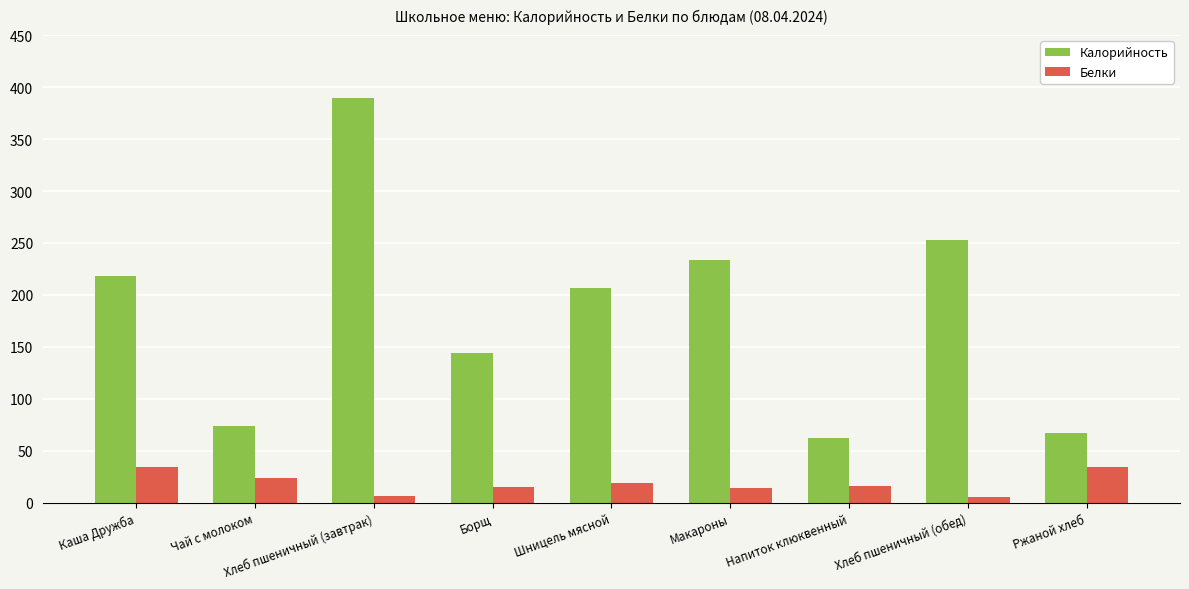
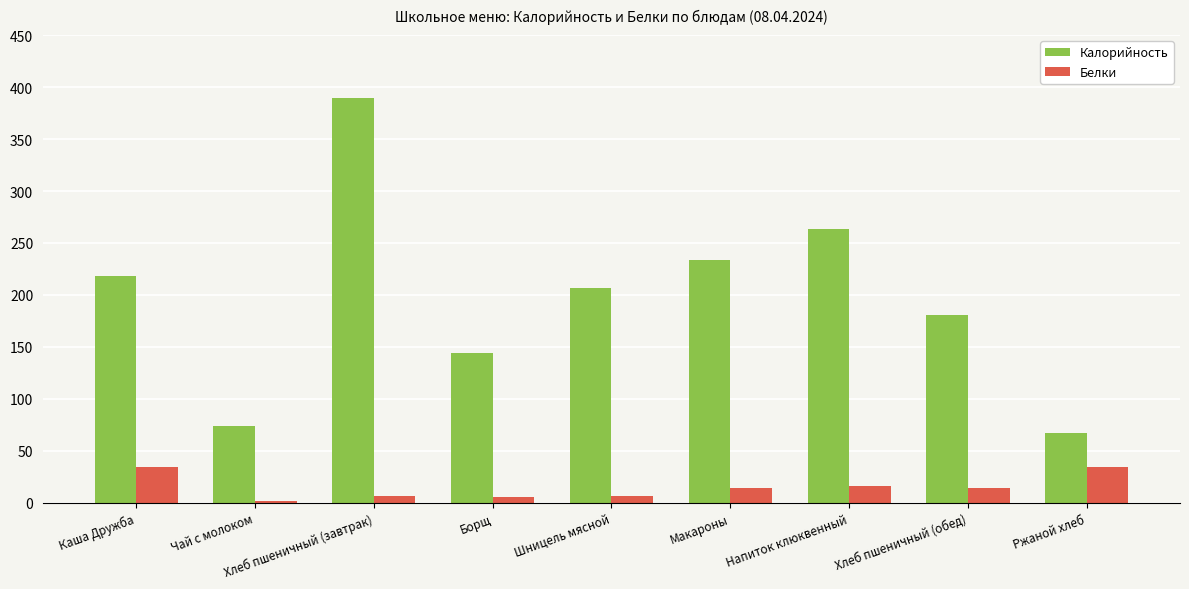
  {
    "Калорийность": {
      "Каша Дружба": 218,
      "Чай с молоком": 74,
      "Хлеб пшеничный (завтрак)": 389,
      "Борщ": 144,
      "Шницель мясной": 207,
      "Макароны": 234,
-     "Напиток клюквенный": 62,
-     "Хлеб пшеничный (обед)": 253,
+     "Напиток клюквенный": 263,
+     "Хлеб пшеничный (обед)": 181,
      "Ржаной хлеб": 67
    },
    "Белки": {
      "Каша Дружба": 34,
-     "Чай с молоком": 24,
+     "Чай с молоком": 2,
      "Хлеб пшеничный (завтрак)": 7,
-     "Борщ": 15,
-     "Шницель мясной": 19,
+     "Борщ": 6,
+     "Шницель мясной": 7,
      "Макароны": 14,
      "Напиток клюквенный": 16,
-     "Хлеб пшеничный (обед)": 6,
+     "Хлеб пшеничный (обед)": 14,
      "Ржаной хлеб": 34
    }
  }
